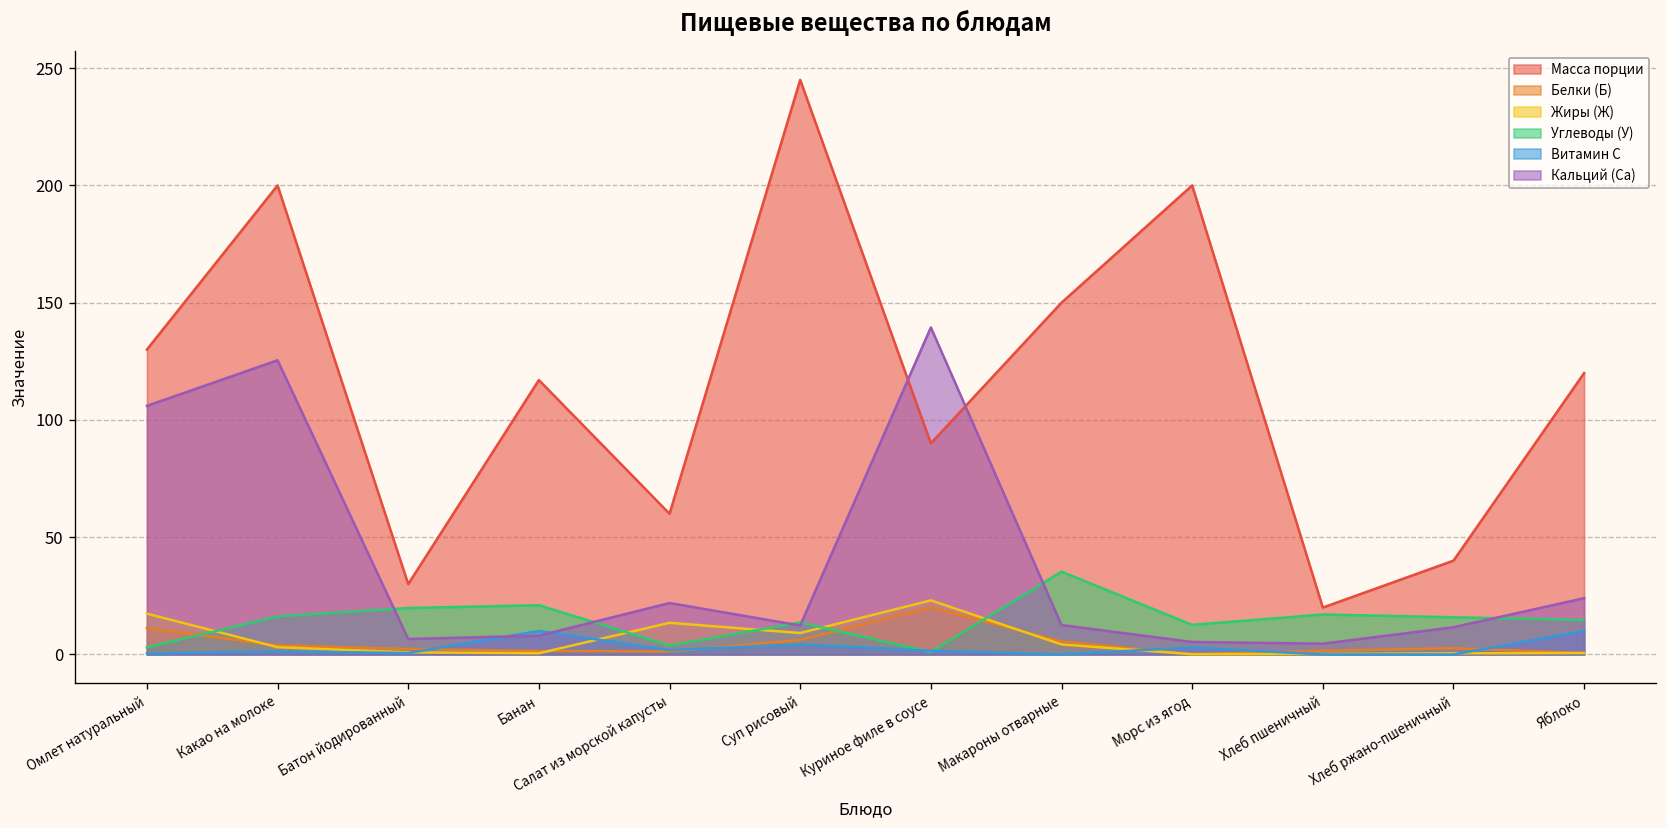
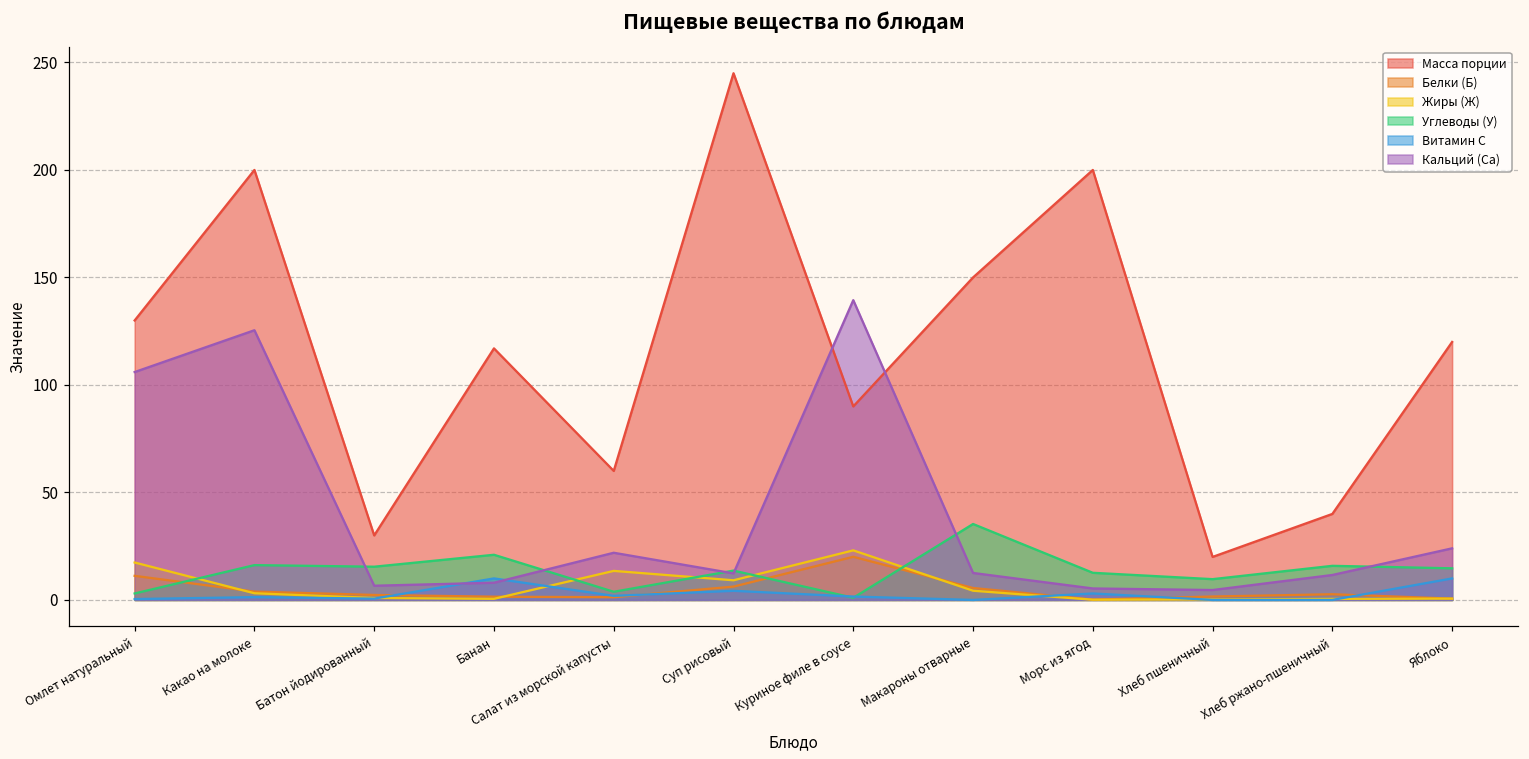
  {
    "Жиры (Ж)": {
      "Омлет натуральный": 17,
      "Салат из морской капусты": 14,
      "Суп рисовый": 9,
      "Куриное филе в соусе": 23
    },
    "Углеводы (У)": {
      "Омлет натуральный": 3,
      "Какао на молоке": 16,
-     "Батон йодированный": 20,
+     "Батон йодированный": 15,
      "Банан": 21,
      "Салат из морской капусты": 4,
      "Макароны отварные": 35,
      "Морс из ягод": 13,
-     "Хлеб пшеничный": 17,
+     "Хлеб пшеничный": 10,
      "Хлеб ржано-пшеничный": 16,
      "Яблоко": 15
    },
    "Витамин С": {
      "Омлет натуральный": 0,
      "Какао на молоке": 1,
      "Банан": 10,
      "Суп рисовый": 4,
      "Макароны отварные": 0,
      "Морс из ягод": 3,
      "Яблоко": 10
    },
    "Кальций (Са)": {
      "Омлет натуральный": 106,
      "Какао на молоке": 125,
      "Батон йодированный": 7,
      "Банан": 8,
      "Салат из морской капусты": 22,
      "Куриное филе в соусе": 139,
      "Макароны отварные": 13,
      "Морс из ягод": 5,
      "Хлеб пшеничный": 5,
      "Хлеб ржано-пшеничный": 12,
      "Яблоко": 24
    }
  }
